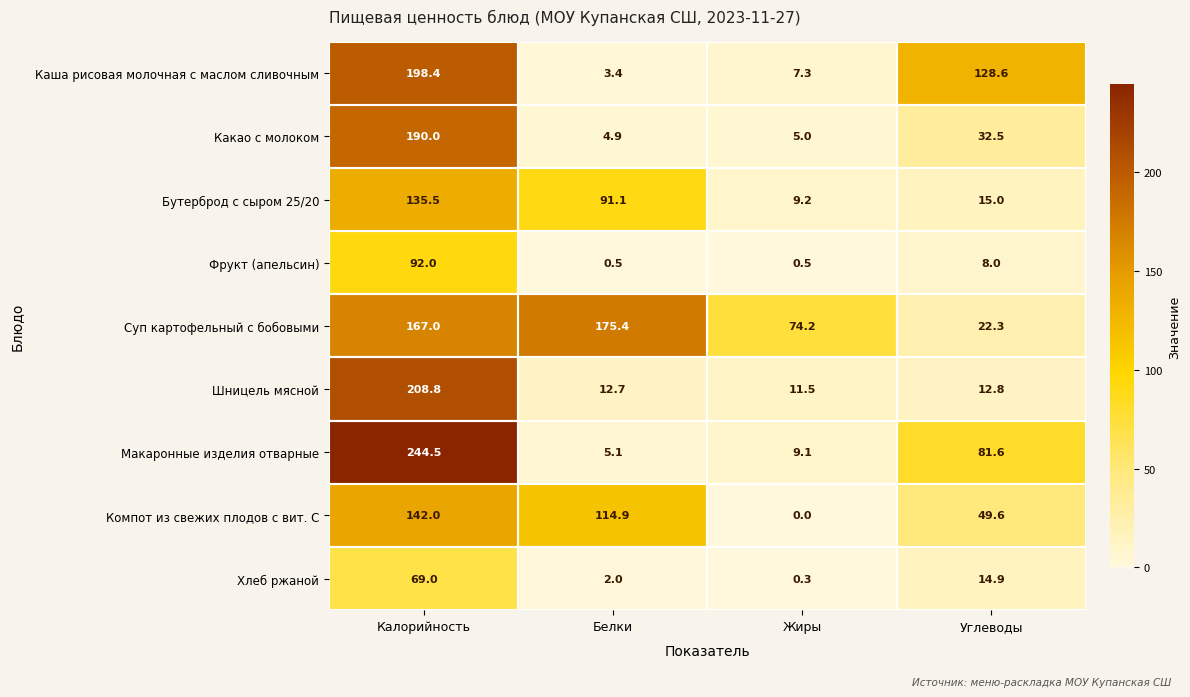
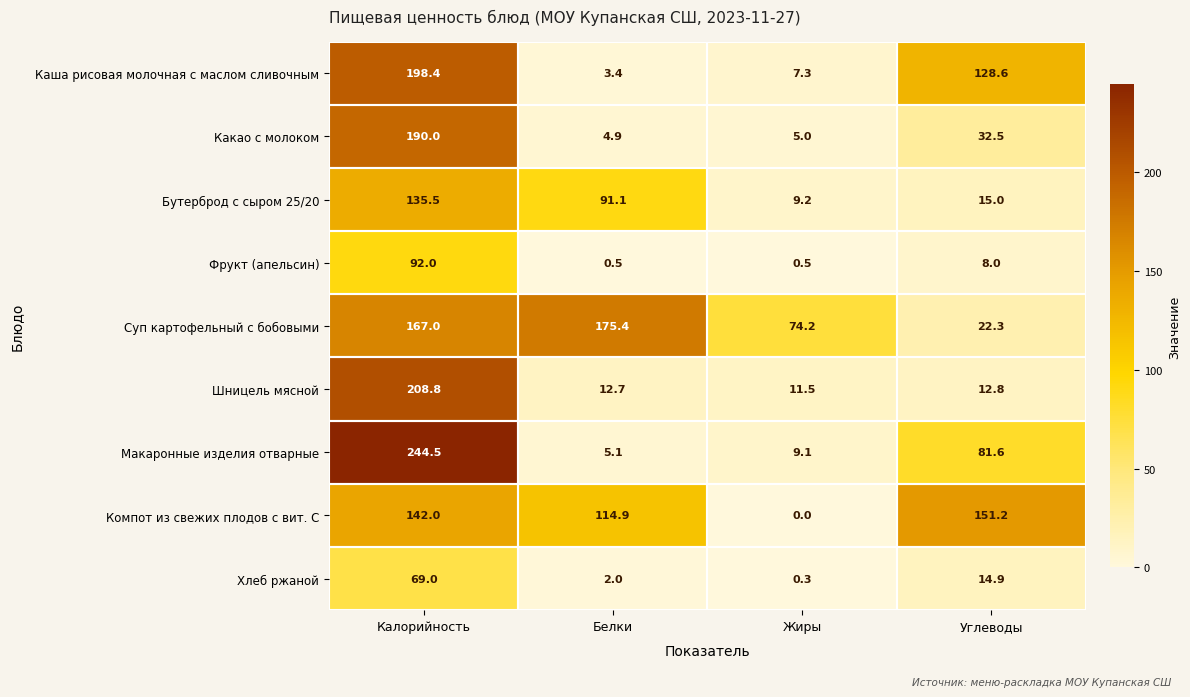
  {
    "Каша рисовая молочная с маслом сливочным": {
      "Калорийность": 198.4,
      "Белки": 3.4,
      "Жиры": 7.3,
      "Углеводы": 128.6
    },
    "Какао с молоком": {
      "Калорийность": 190.0,
      "Белки": 4.9,
      "Жиры": 5.0,
      "Углеводы": 32.5
    },
    "Бутерброд с сыром 25/20": {
      "Калорийность": 135.5,
      "Белки": 91.1,
      "Жиры": 9.2,
      "Углеводы": 15.0
    },
    "Фрукт (апельсин)": {
      "Калорийность": 92.0,
      "Белки": 0.5,
      "Жиры": 0.5,
      "Углеводы": 8.0
    },
    "Суп картофельный с бобовыми": {
      "Калорийность": 167.0,
      "Белки": 175.4,
      "Жиры": 74.2,
      "Углеводы": 22.3
    },
    "Шницель мясной": {
      "Калорийность": 208.8,
      "Белки": 12.7,
      "Жиры": 11.5,
      "Углеводы": 12.8
    },
    "Макаронные изделия отварные": {
      "Калорийность": 244.5,
      "Белки": 5.1,
      "Жиры": 9.1,
      "Углеводы": 81.6
    },
    "Компот из свежих плодов с вит. С": {
      "Калорийность": 142.0,
      "Белки": 114.9,
      "Жиры": 0.0,
-     "Углеводы": 49.6
+     "Углеводы": 151.2
    },
    "Хлеб ржаной": {
      "Калорийность": 69.0,
      "Белки": 2.0,
      "Жиры": 0.3,
      "Углеводы": 14.9
    }
  }
